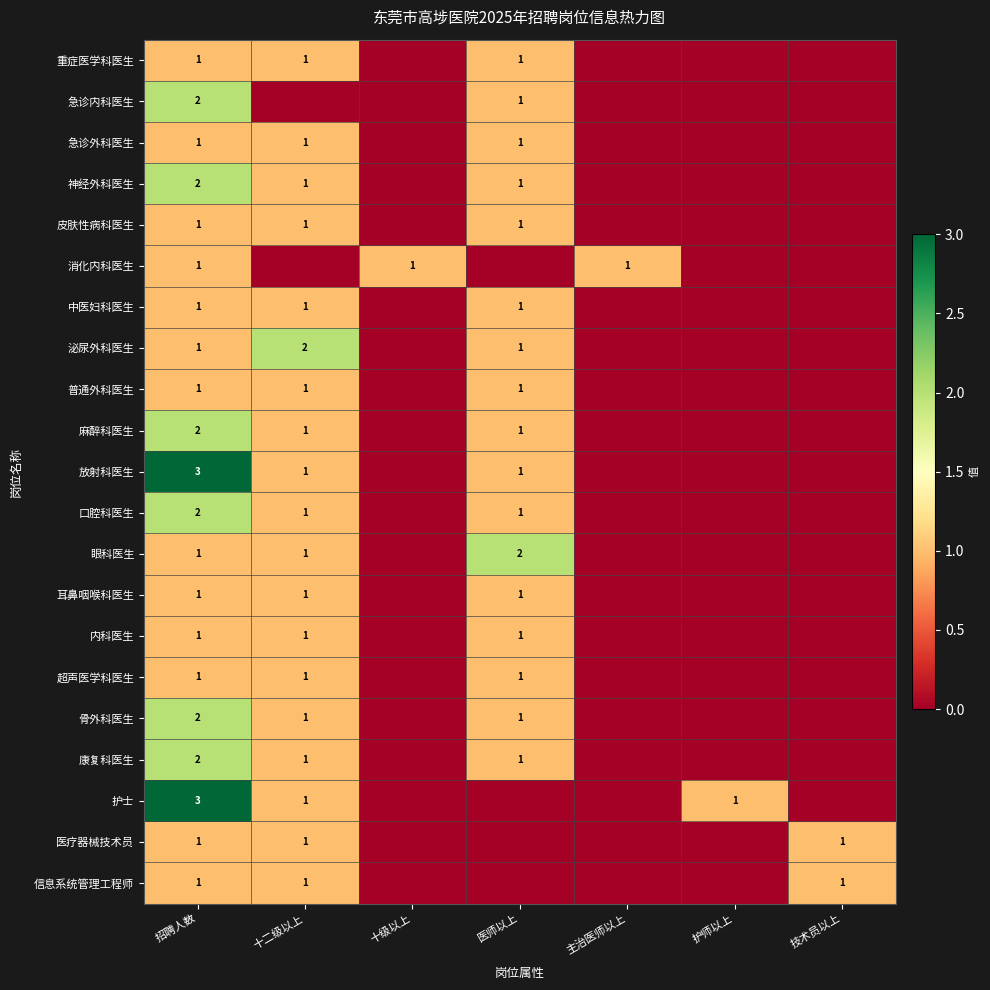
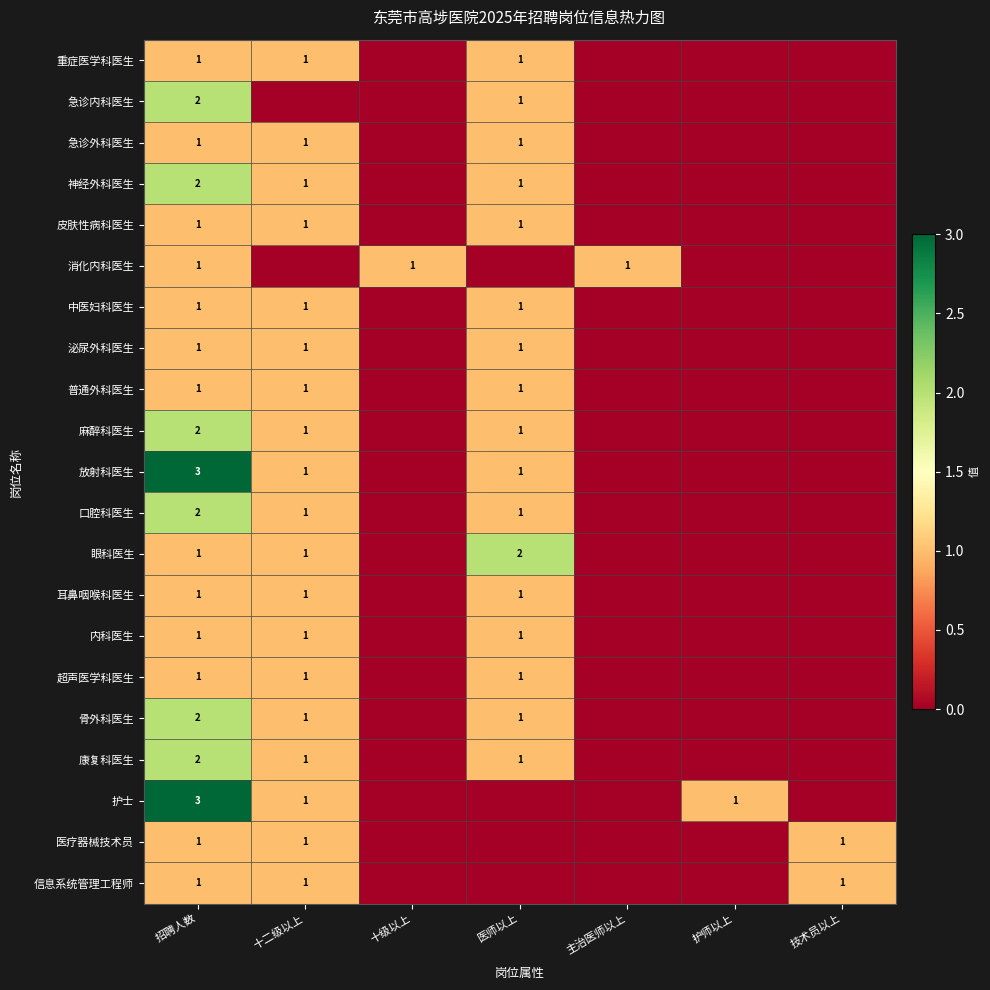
  {
    "重症医学科医生": {
      "招聘人数": 1,
      "十二级以上": 1,
      "医师以上": 1
    },
    "急诊内科医生": {
      "招聘人数": 2,
      "医师以上": 1
    },
    "急诊外科医生": {
      "招聘人数": 1,
      "十二级以上": 1,
      "医师以上": 1
    },
    "神经外科医生": {
      "招聘人数": 2,
      "十二级以上": 1,
      "医师以上": 1
    },
    "皮肤性病科医生": {
      "招聘人数": 1,
      "十二级以上": 1,
      "医师以上": 1
    },
    "消化内科医生": {
      "招聘人数": 1,
      "十级以上": 1,
      "主治医师以上": 1
    },
    "中医妇科医生": {
      "招聘人数": 1,
      "十二级以上": 1,
      "医师以上": 1
    },
    "泌尿外科医生": {
      "招聘人数": 1,
-     "十二级以上": 2,
+     "十二级以上": 1,
      "医师以上": 1
    },
    "普通外科医生": {
      "招聘人数": 1,
      "十二级以上": 1,
      "医师以上": 1
    },
    "麻醉科医生": {
      "招聘人数": 2,
      "十二级以上": 1,
      "医师以上": 1
    },
    "放射科医生": {
      "招聘人数": 3,
      "十二级以上": 1,
      "医师以上": 1
    },
    "口腔科医生": {
      "招聘人数": 2,
      "十二级以上": 1,
      "医师以上": 1
    },
    "眼科医生": {
      "招聘人数": 1,
      "十二级以上": 1,
      "医师以上": 2
    },
    "耳鼻咽喉科医生": {
      "招聘人数": 1,
      "十二级以上": 1,
      "医师以上": 1
    },
    "内科医生": {
      "招聘人数": 1,
      "十二级以上": 1,
      "医师以上": 1
    },
    "超声医学科医生": {
      "招聘人数": 1,
      "十二级以上": 1,
      "医师以上": 1
    },
    "骨外科医生": {
      "招聘人数": 2,
      "十二级以上": 1,
      "医师以上": 1
    },
    "康复科医生": {
      "招聘人数": 2,
      "十二级以上": 1,
      "医师以上": 1
    },
    "护士": {
      "招聘人数": 3,
      "十二级以上": 1,
      "护师以上": 1
    },
    "医疗器械技术员": {
      "招聘人数": 1,
      "十二级以上": 1,
      "技术员以上": 1
    },
    "信息系统管理工程师": {
      "招聘人数": 1,
      "十二级以上": 1,
      "技术员以上": 1
    }
  }
